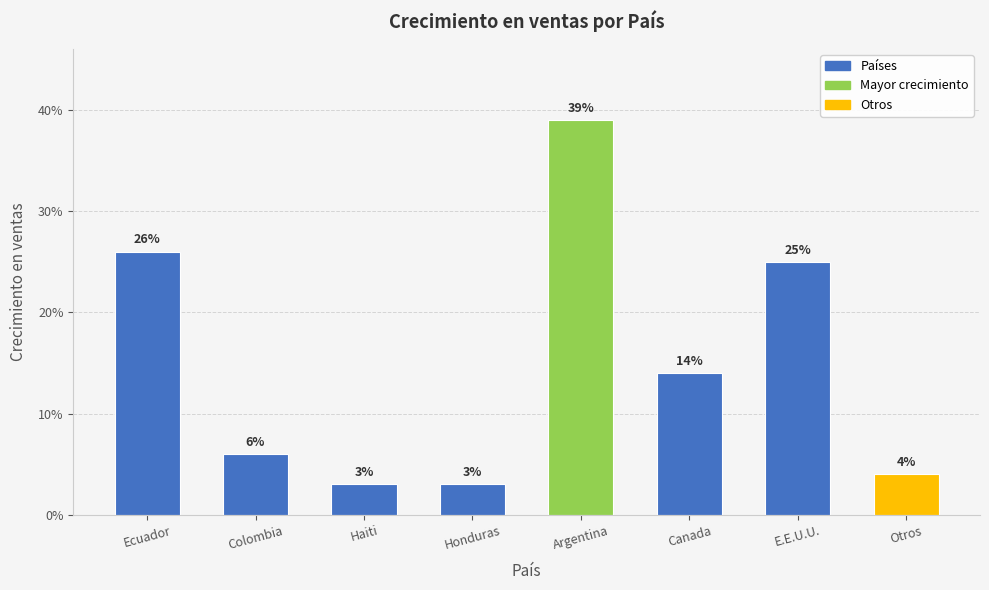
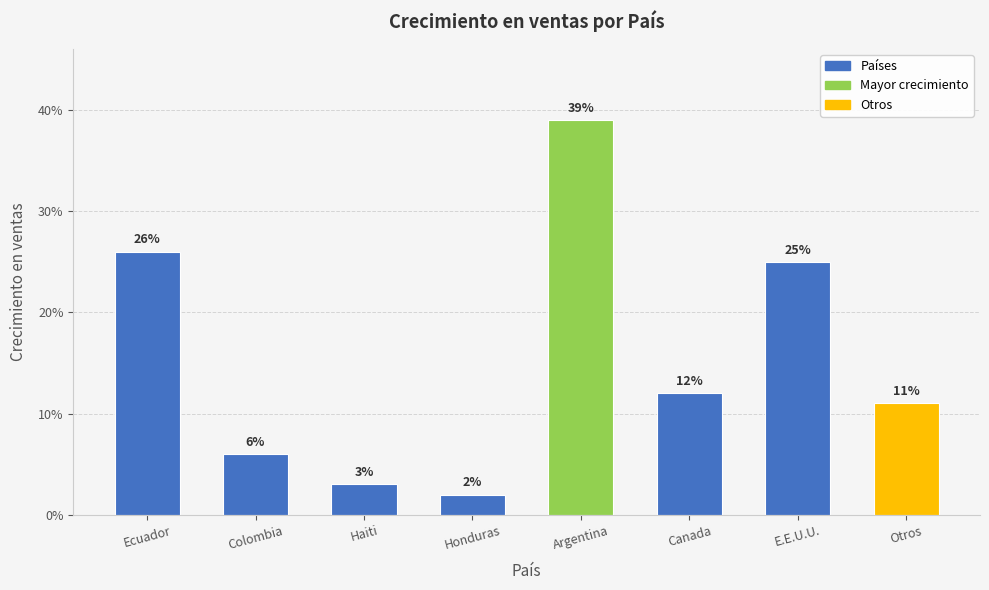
  {
    "Ecuador": "26%",
    "Colombia": "6%",
    "Haiti": "3%",
-   "Honduras": "3%",
+   "Honduras": "2%",
    "Argentina": "39%",
-   "Canada": "14%",
+   "Canada": "12%",
    "E.E.U.U.": "25%",
-   "Otros": "4%"
+   "Otros": "11%"
  }
